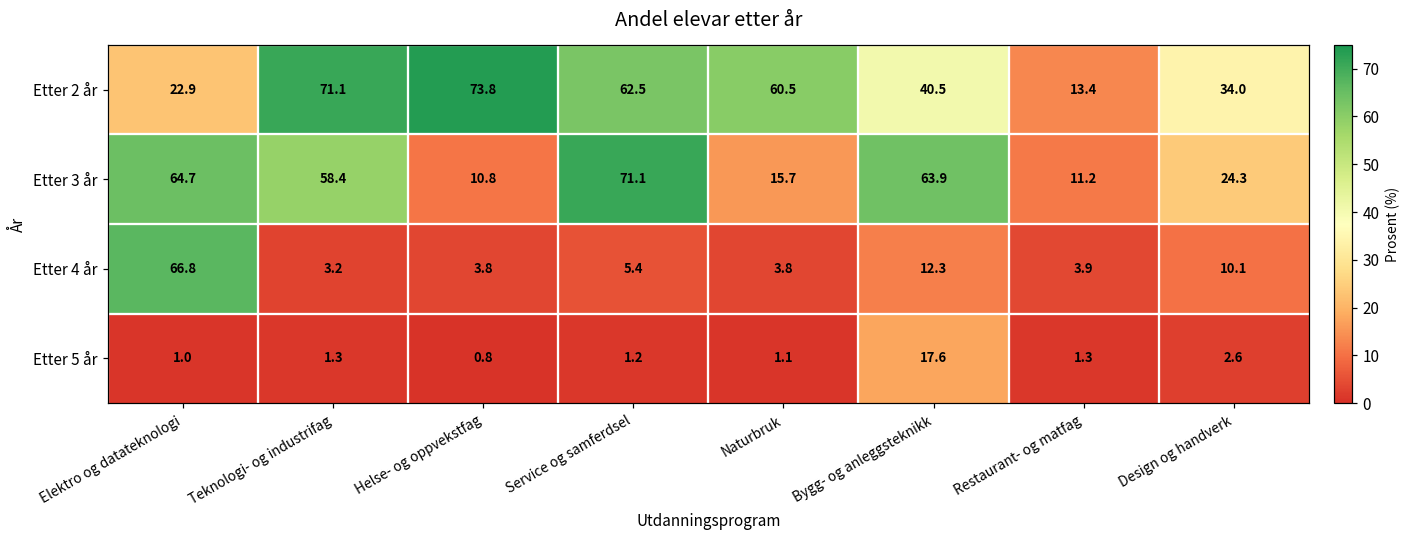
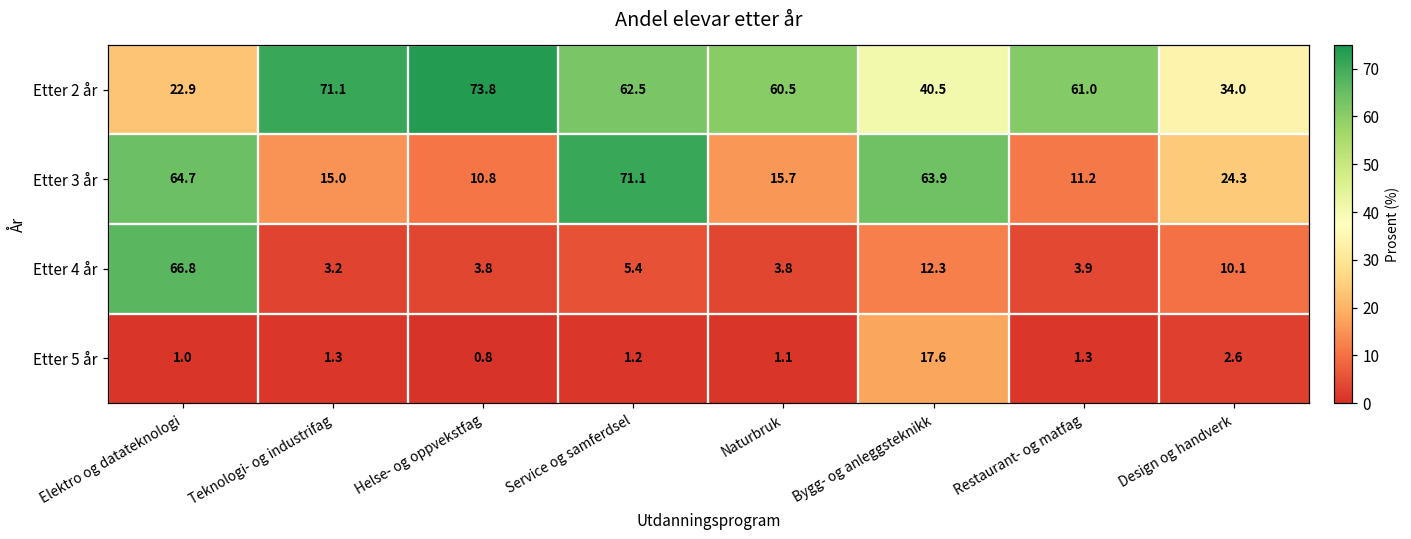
  {
    "Etter 2 år": {
      "Elektro og datateknologi": 22.9,
      "Teknologi- og industrifag": 71.1,
      "Helse- og oppvekstfag": 73.8,
      "Service og samferdsel": 62.5,
      "Naturbruk": 60.5,
      "Bygg- og anleggsteknikk": 40.5,
-     "Restaurant- og matfag": 13.4,
+     "Restaurant- og matfag": 61.0,
      "Design og handverk": 34.0
    },
    "Etter 3 år": {
      "Elektro og datateknologi": 64.7,
-     "Teknologi- og industrifag": 58.4,
+     "Teknologi- og industrifag": 15.0,
      "Helse- og oppvekstfag": 10.8,
      "Service og samferdsel": 71.1,
      "Naturbruk": 15.7,
      "Bygg- og anleggsteknikk": 63.9,
      "Restaurant- og matfag": 11.2,
      "Design og handverk": 24.3
    },
    "Etter 4 år": {
      "Elektro og datateknologi": 66.8,
      "Teknologi- og industrifag": 3.2,
      "Helse- og oppvekstfag": 3.8,
      "Service og samferdsel": 5.4,
      "Naturbruk": 3.8,
      "Bygg- og anleggsteknikk": 12.3,
      "Restaurant- og matfag": 3.9,
      "Design og handverk": 10.1
    },
    "Etter 5 år": {
      "Elektro og datateknologi": 1.0,
      "Teknologi- og industrifag": 1.3,
      "Helse- og oppvekstfag": 0.8,
      "Service og samferdsel": 1.2,
      "Naturbruk": 1.1,
      "Bygg- og anleggsteknikk": 17.6,
      "Restaurant- og matfag": 1.3,
      "Design og handverk": 2.6
    }
  }
